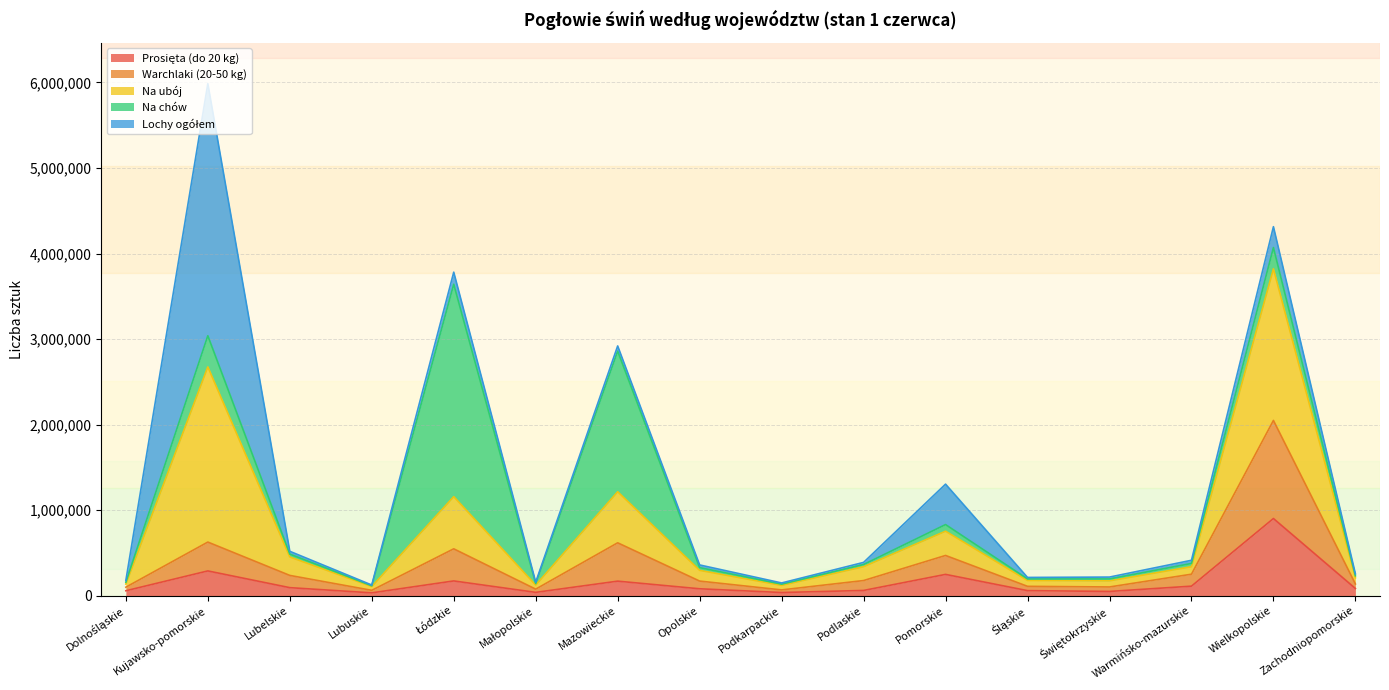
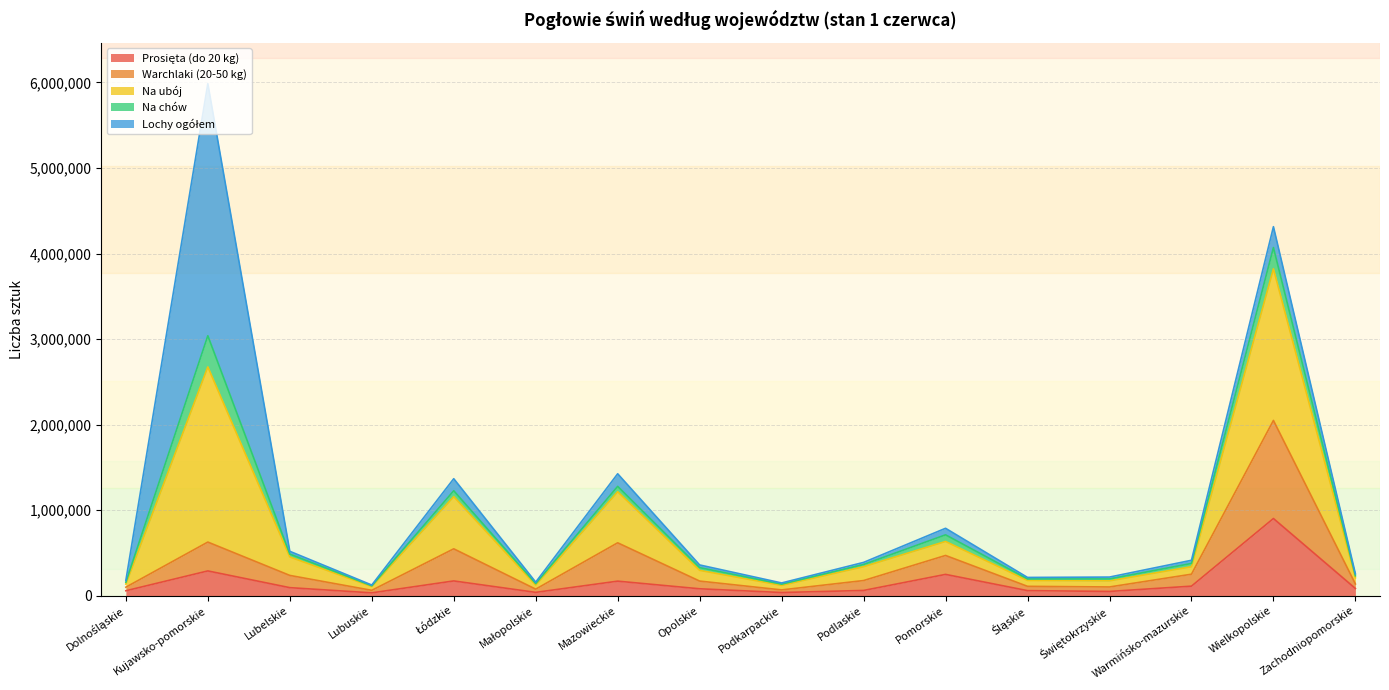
  {
    "Na ubój": {
      "Kujawsko-pomorskie": "2,000,000",
      "Lubelskie": "200,000",
      "Łódzkie": "600,000",
      "Mazowieckie": "600,000",
      "Opolskie": "100,000",
-     "Pomorskie": "300,000",
+     "Pomorskie": "200,000",
      "Warmińsko-mazurskie": "100,000",
      "Wielkopolskie": "1,800,000"
    },
    "Na chów": {
      "Kujawsko-pomorskie": "400,000",
      "Lubelskie": "0",
-     "Łódzkie": "2,500,000",
-     "Mazowieckie": "1,600,000",
+     "Łódzkie": "100,000",
+     "Mazowieckie": "100,000",
      "Opolskie": "0",
      "Pomorskie": "100,000",
      "Warmińsko-mazurskie": "0",
      "Wielkopolskie": "200,000"
    },
    "Lochy ogółem": {
      "Lubelskie": "0",
      "Łódzkie": "100,000",
-     "Mazowieckie": "60,000",
+     "Mazowieckie": "150,000",
      "Opolskie": "0",
-     "Pomorskie": "500,000",
+     "Pomorskie": "100,000",
      "Warmińsko-mazurskie": "0",
      "Wielkopolskie": "200,000"
    }
  }
